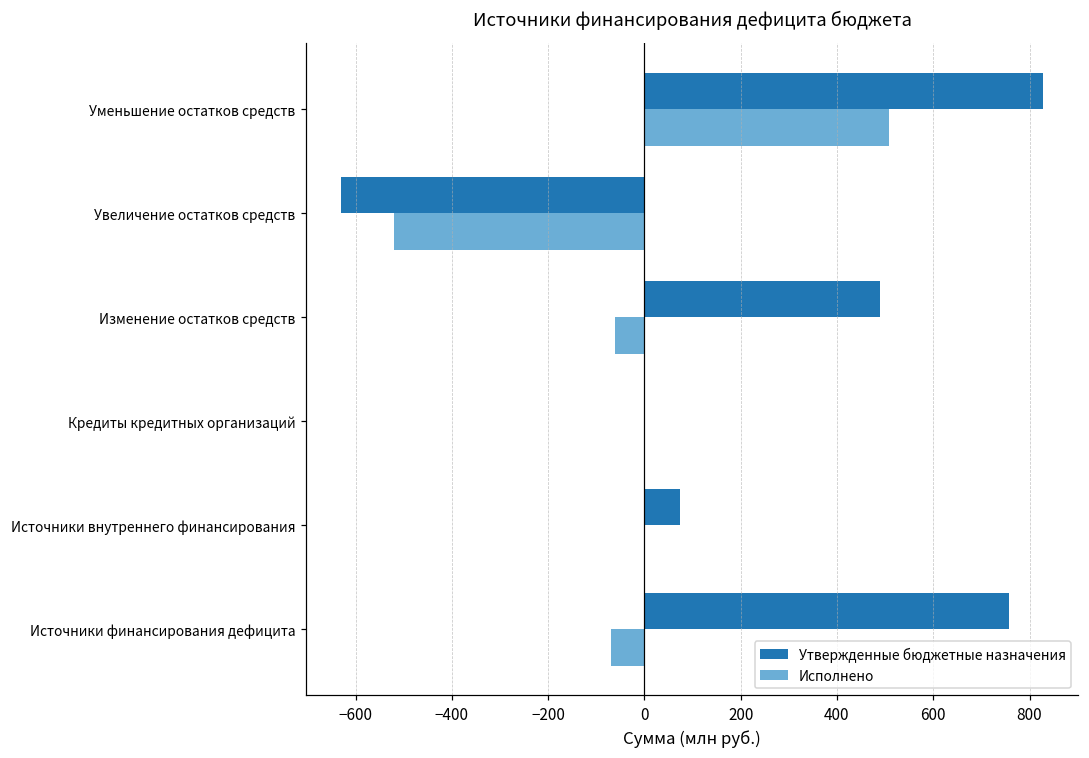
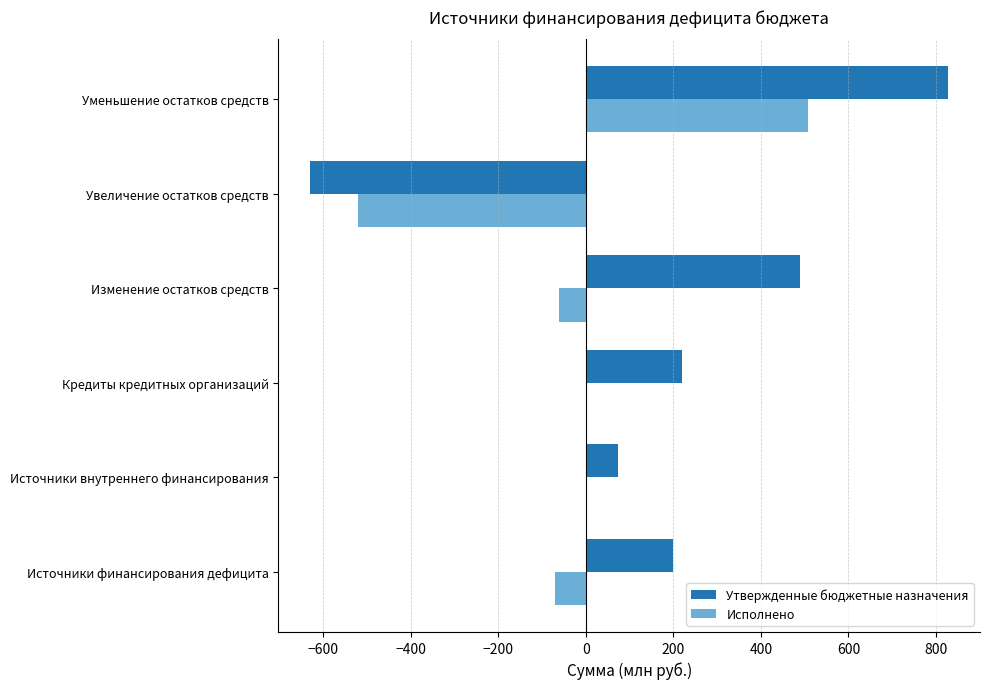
  {
    "Утвержденные бюджетные назначения": {
      "Уменьшение остатков средств": 830,
      "Увеличение остатков средств": -630,
      "Изменение остатков средств": 490,
-     "Кредиты кредитных организаций": 0,
+     "Кредиты кредитных организаций": 220,
      "Источники внутреннего финансирования": 70,
-     "Источники финансирования дефицита": 760
+     "Источники финансирования дефицита": 200
    },
    "Исполнено": {
      "Уменьшение остатков средств": 510,
      "Увеличение остатков средств": -520,
      "Изменение остатков средств": -60,
      "Кредиты кредитных организаций": 0,
      "Источники внутреннего финансирования": 0,
      "Источники финансирования дефицита": -70
    }
  }
